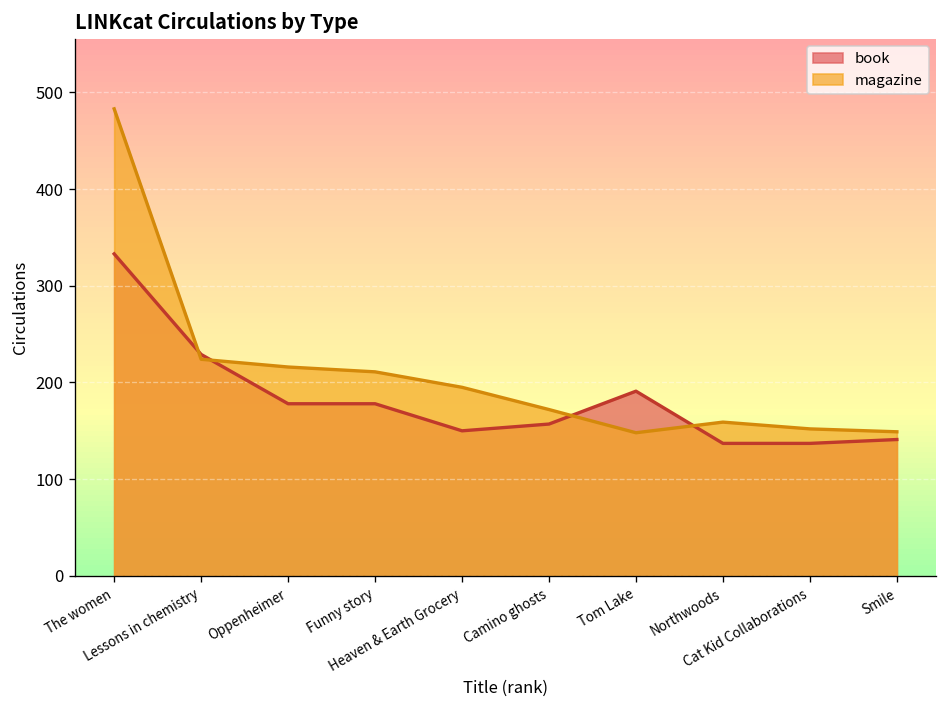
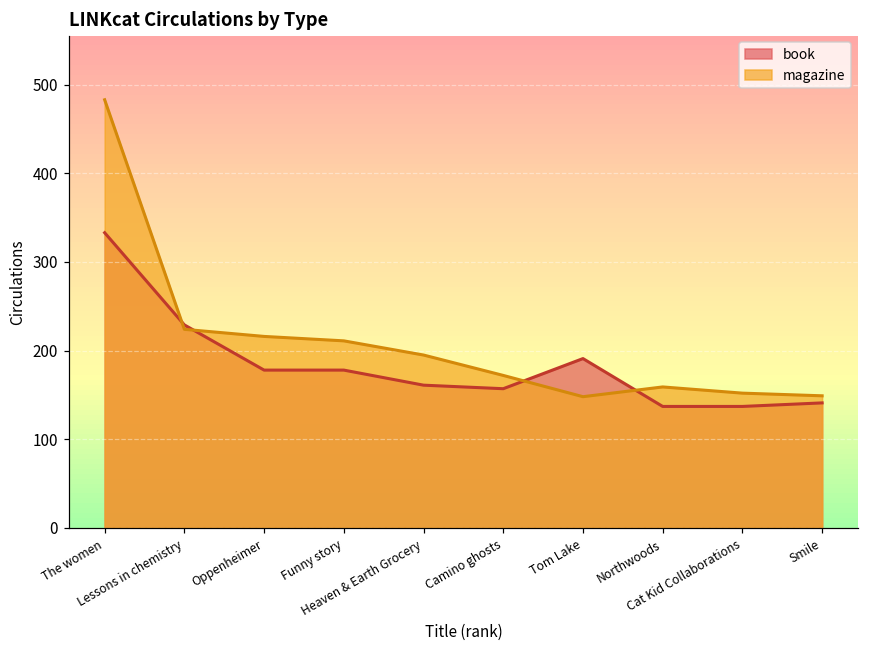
  {
    "book": {
      "The women": 330,
      "Lessons in chemistry": 230,
      "Oppenheimer": 180,
      "Funny story": 180,
-     "Heaven & Earth Grocery": 150,
+     "Heaven & Earth Grocery": 160,
      "Camino ghosts": 160,
      "Tom Lake": 190,
      "Northwoods": 140,
      "Cat Kid Collaborations": 140,
      "Smile": 140
    },
    "magazine": {
      "The women": 480,
      "Lessons in chemistry": 220,
      "Oppenheimer": 220,
      "Funny story": 210,
      "Heaven & Earth Grocery": 200,
      "Camino ghosts": 170,
      "Tom Lake": 150,
      "Northwoods": 160,
      "Cat Kid Collaborations": 150,
      "Smile": 150
    }
  }
